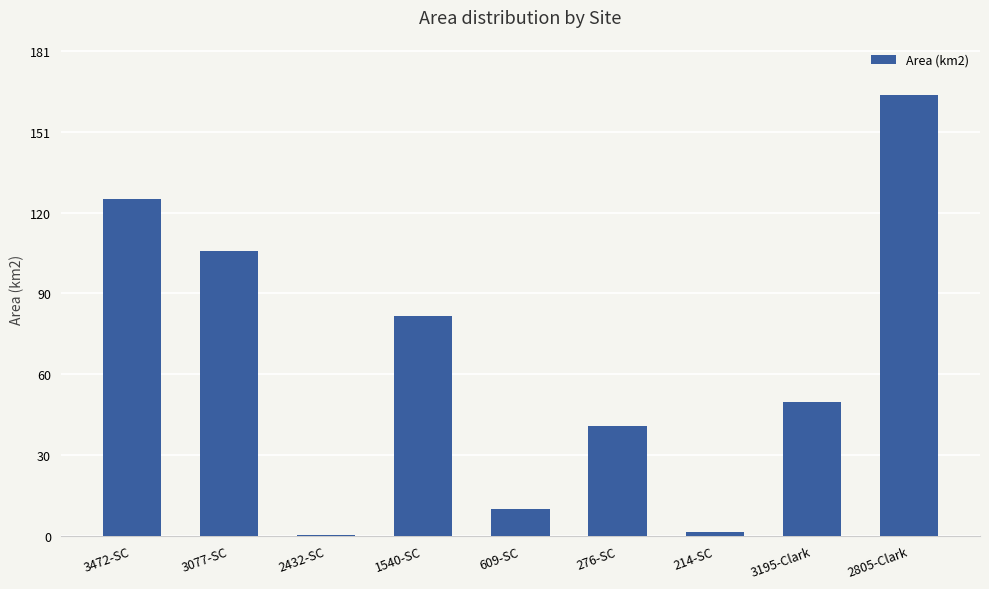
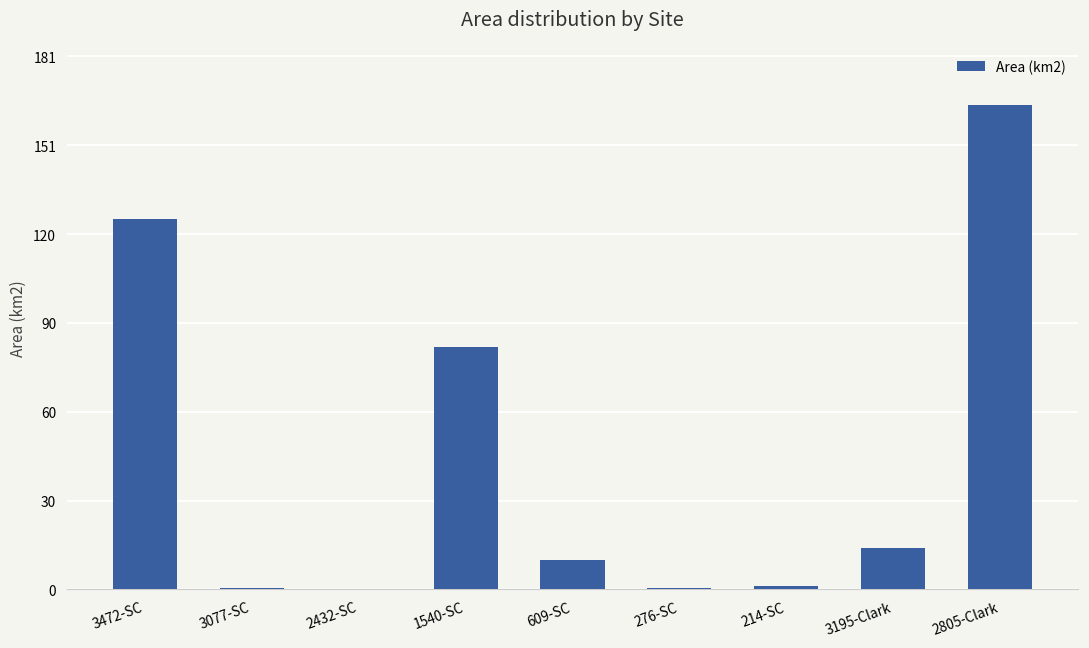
  {
    "3472-SC": 126,
-   "3077-SC": 106,
+   "3077-SC": 0,
    "1540-SC": 82,
    "609-SC": 10,
-   "276-SC": 41,
+   "276-SC": 0,
    "214-SC": 1,
-   "3195-Clark": 50,
+   "3195-Clark": 14,
    "2805-Clark": 164
  }
